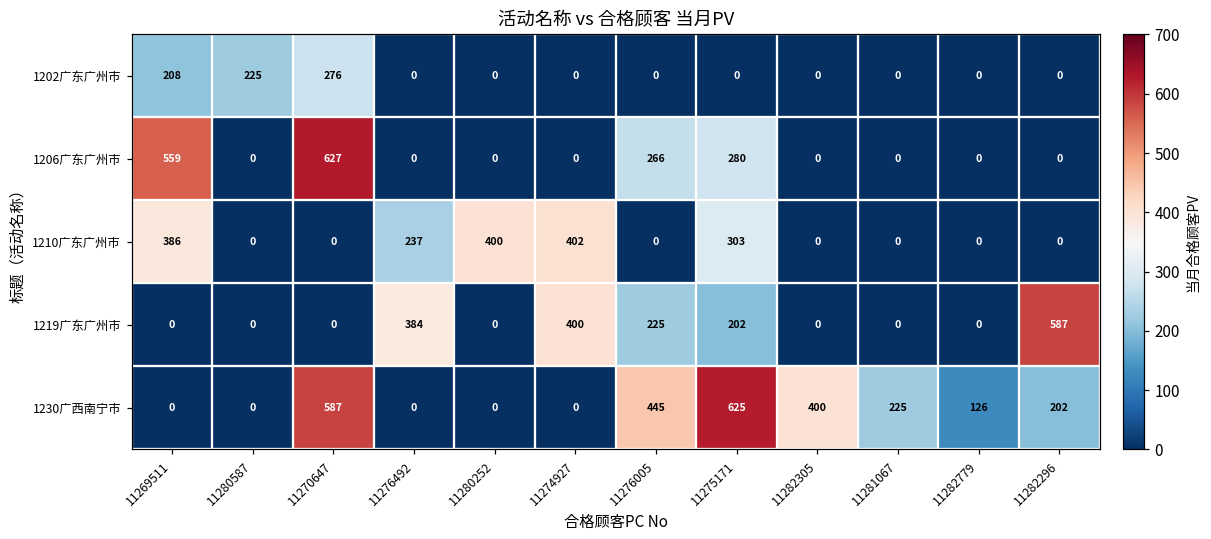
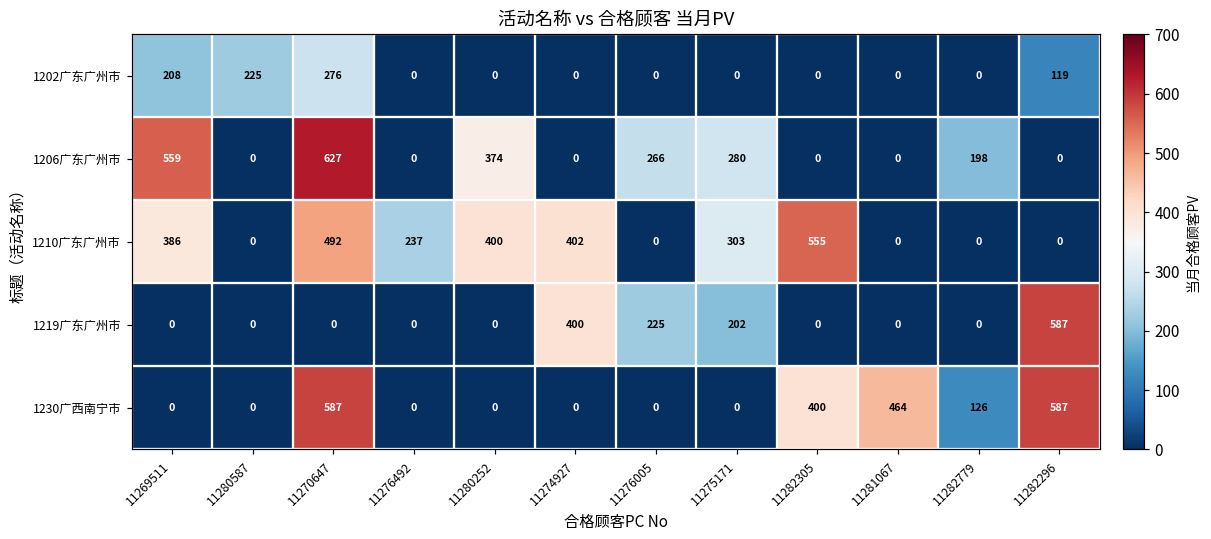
  {
    "1202广东广州市": {
      "11269511": 208,
      "11280587": 225,
      "11270647": 276,
      "11276492": 0,
      "11280252": 0,
      "11274927": 0,
      "11276005": 0,
      "11275171": 0,
      "11282305": 0,
      "11281067": 0,
      "11282779": 0,
-     "11282296": 0
+     "11282296": 119
    },
    "1206广东广州市": {
      "11269511": 559,
      "11280587": 0,
      "11270647": 627,
      "11276492": 0,
-     "11280252": 0,
+     "11280252": 374,
      "11274927": 0,
      "11276005": 266,
      "11275171": 280,
      "11282305": 0,
      "11281067": 0,
-     "11282779": 0,
+     "11282779": 198,
      "11282296": 0
    },
    "1210广东广州市": {
      "11269511": 386,
      "11280587": 0,
-     "11270647": 0,
+     "11270647": 492,
      "11276492": 237,
      "11280252": 400,
      "11274927": 402,
      "11276005": 0,
      "11275171": 303,
-     "11282305": 0,
+     "11282305": 555,
      "11281067": 0,
      "11282779": 0,
      "11282296": 0
    },
    "1219广东广州市": {
      "11269511": 0,
      "11280587": 0,
      "11270647": 0,
-     "11276492": 384,
+     "11276492": 0,
      "11280252": 0,
      "11274927": 400,
      "11276005": 225,
      "11275171": 202,
      "11282305": 0,
      "11281067": 0,
      "11282779": 0,
      "11282296": 587
    },
    "1230广西南宁市": {
      "11269511": 0,
      "11280587": 0,
      "11270647": 587,
      "11276492": 0,
      "11280252": 0,
      "11274927": 0,
-     "11276005": 445,
-     "11275171": 625,
+     "11276005": 0,
+     "11275171": 0,
      "11282305": 400,
-     "11281067": 225,
+     "11281067": 464,
      "11282779": 126,
-     "11282296": 202
+     "11282296": 587
    }
  }
